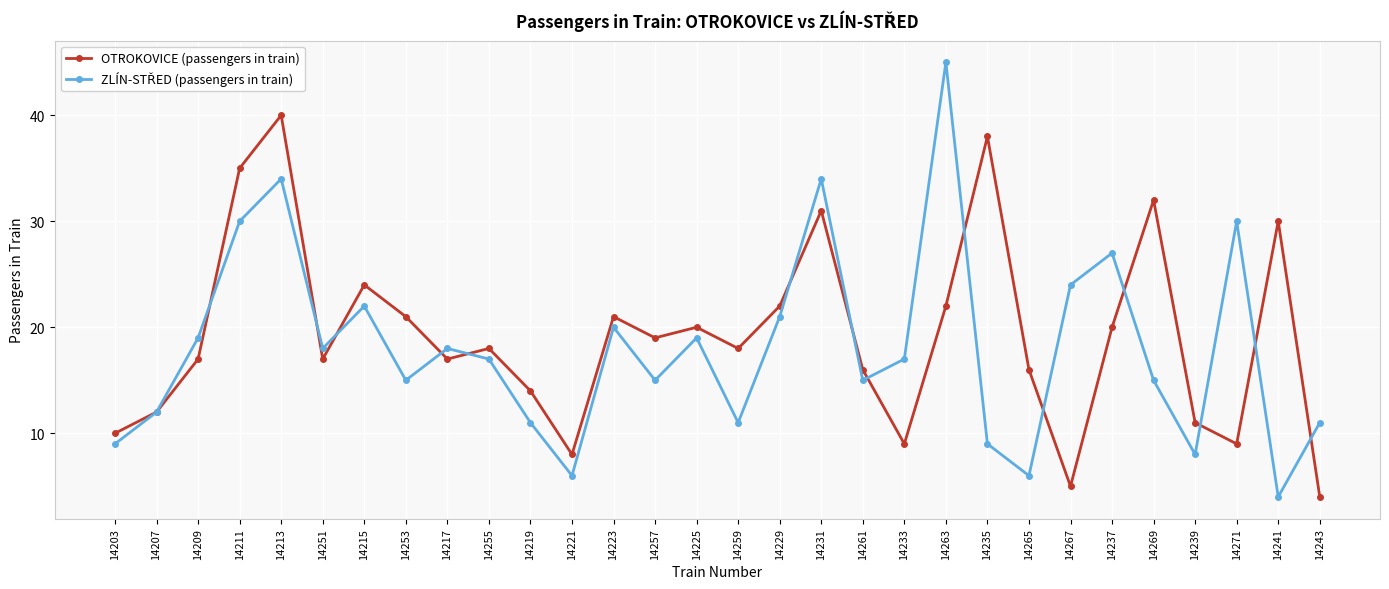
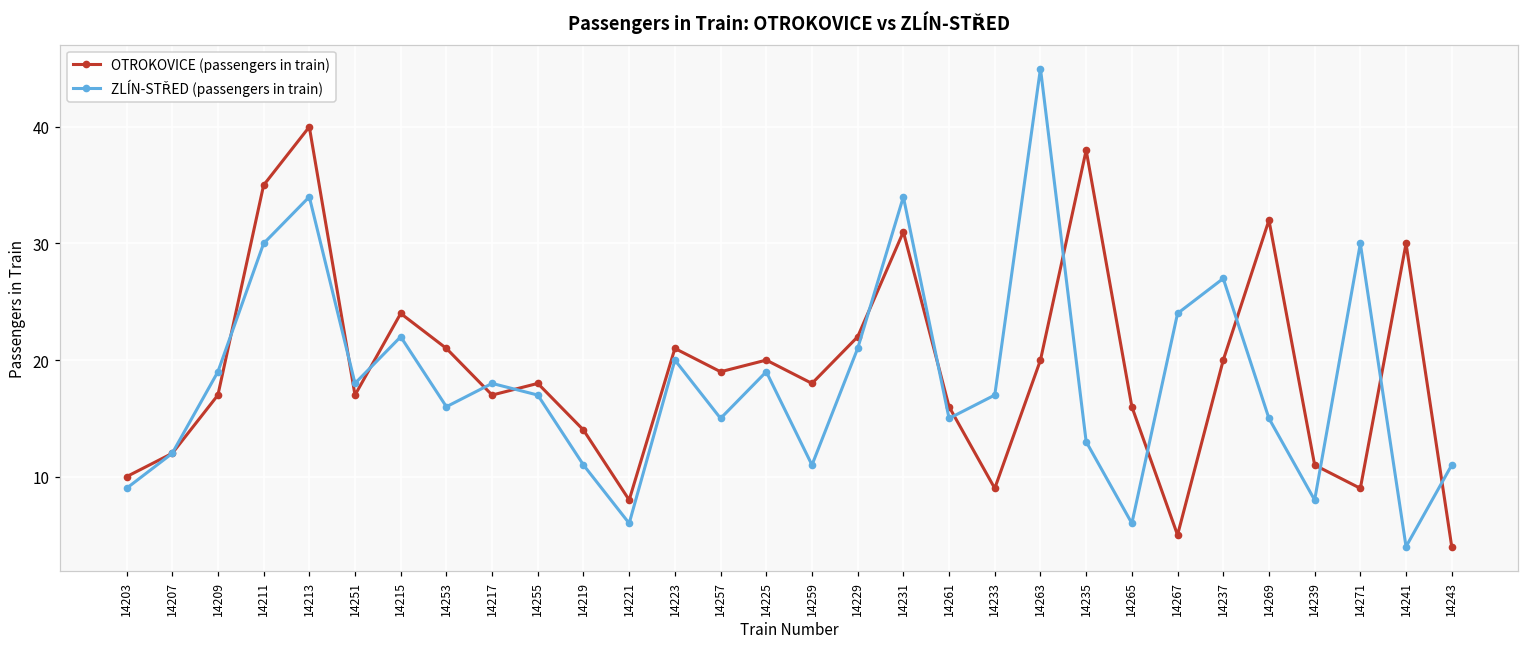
  {
    "OTROKOVICE (passengers in train)": {
      "14203": 10,
      "14209": 17,
      "14211": 35,
      "14213": 40,
      "14251": 17,
      "14215": 24,
      "14253": 21,
      "14217": 17,
      "14255": 18,
      "14219": 14,
      "14221": 8,
      "14223": 21,
      "14257": 19,
      "14225": 20,
      "14259": 18,
      "14229": 22,
      "14231": 31,
      "14261": 16,
      "14233": 9,
-     "14263": 22,
+     "14263": 20,
      "14235": 38,
      "14265": 16,
      "14267": 5,
      "14237": 20,
      "14269": 32,
      "14239": 11,
      "14271": 9,
      "14241": 30,
      "14243": 4
    },
    "ZLÍN-STŘED (passengers in train)": {
      "14203": 9,
      "14209": 19,
      "14211": 30,
      "14213": 34,
      "14251": 18,
      "14215": 22,
-     "14253": 15,
+     "14253": 16,
      "14217": 18,
      "14255": 17,
      "14219": 11,
      "14221": 6,
      "14223": 20,
      "14257": 15,
      "14225": 19,
      "14259": 11,
      "14229": 21,
      "14231": 34,
      "14261": 15,
      "14233": 17,
      "14263": 45,
-     "14235": 9,
+     "14235": 13,
      "14265": 6,
      "14267": 24,
      "14237": 27,
      "14269": 15,
      "14239": 8,
      "14271": 30,
      "14241": 4,
      "14243": 11
    }
  }
